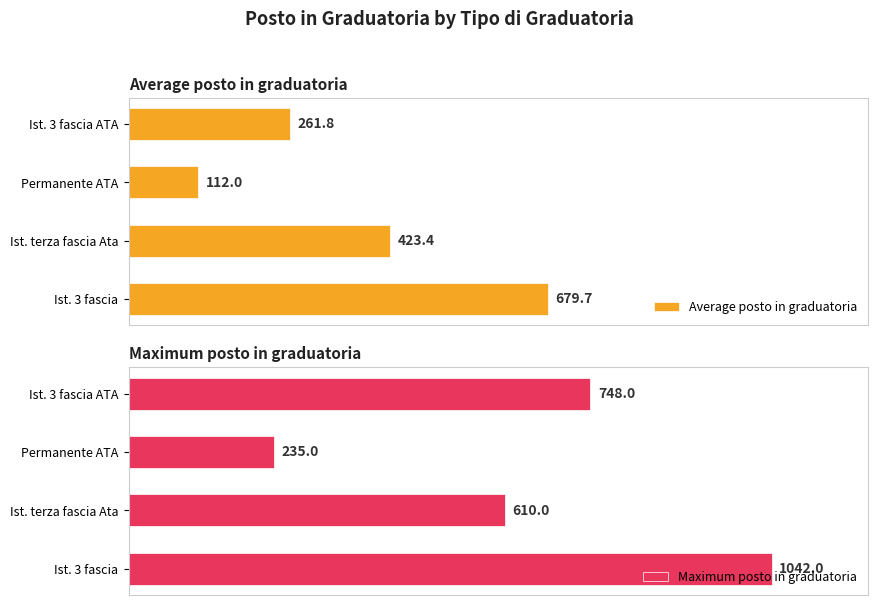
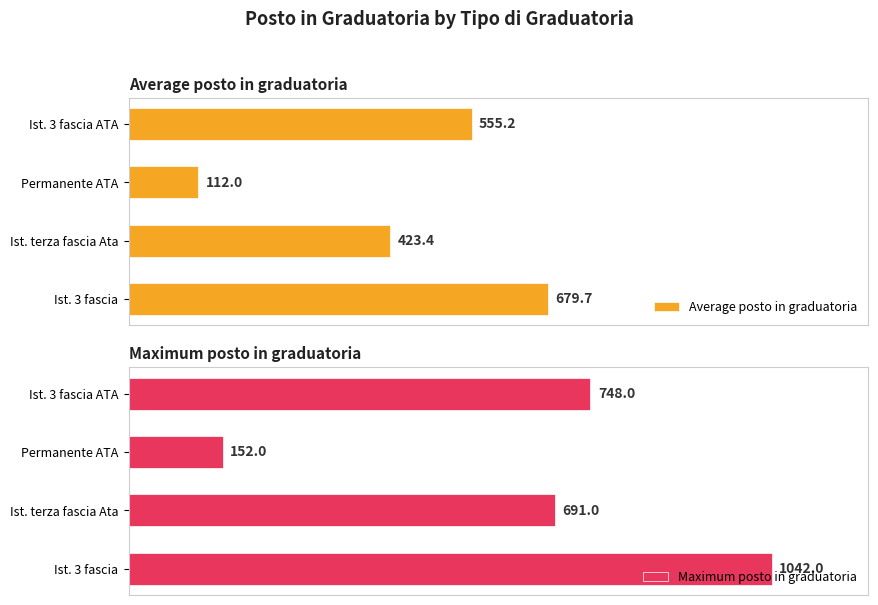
  {
    "Average posto in graduatoria": {
-     "Ist. 3 fascia ATA": 261.8,
+     "Ist. 3 fascia ATA": 555.2,
      "Permanente ATA": 112.0,
      "Ist. terza fascia Ata": 423.4,
      "Ist. 3 fascia": 679.7
    },
    "Maximum posto in graduatoria": {
      "Ist. 3 fascia ATA": 748.0,
-     "Permanente ATA": 235.0,
-     "Ist. terza fascia Ata": 610.0,
+     "Permanente ATA": 152.0,
+     "Ist. terza fascia Ata": 691.0,
      "Ist. 3 fascia": 1042.0
    }
  }
